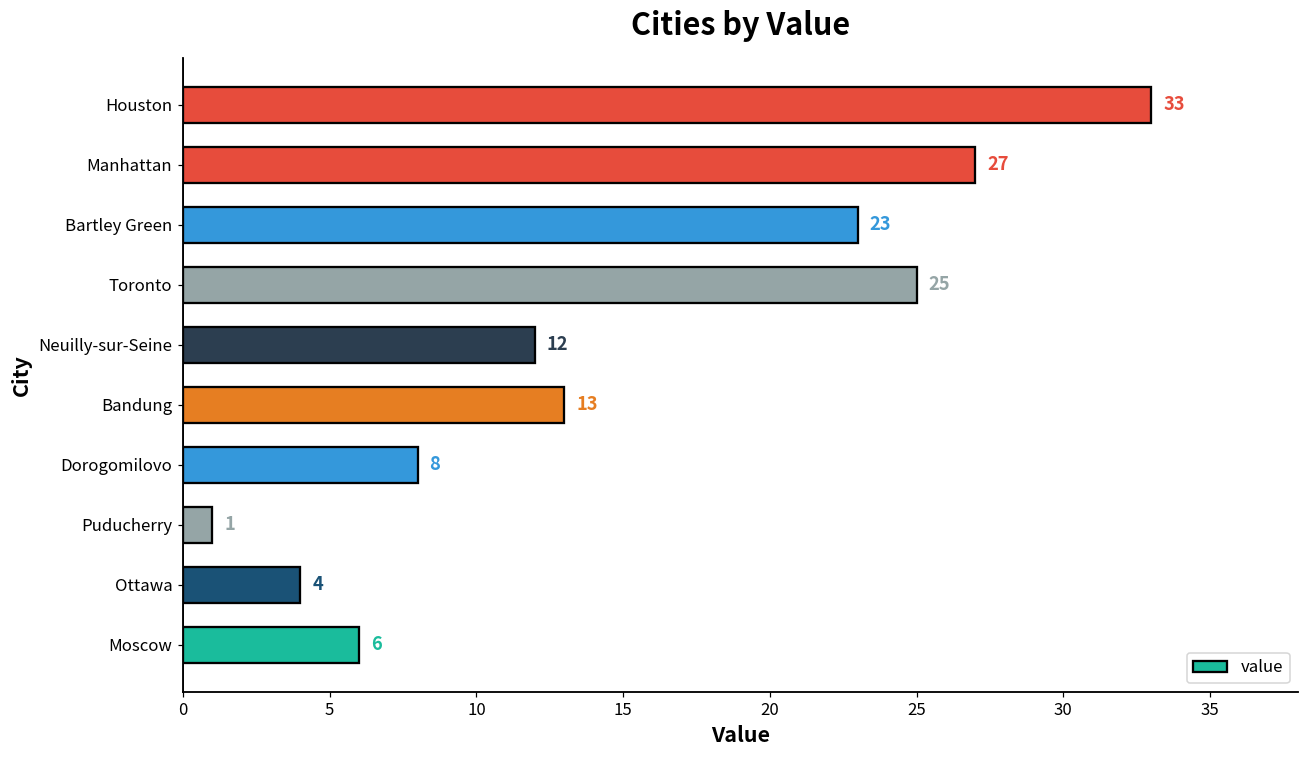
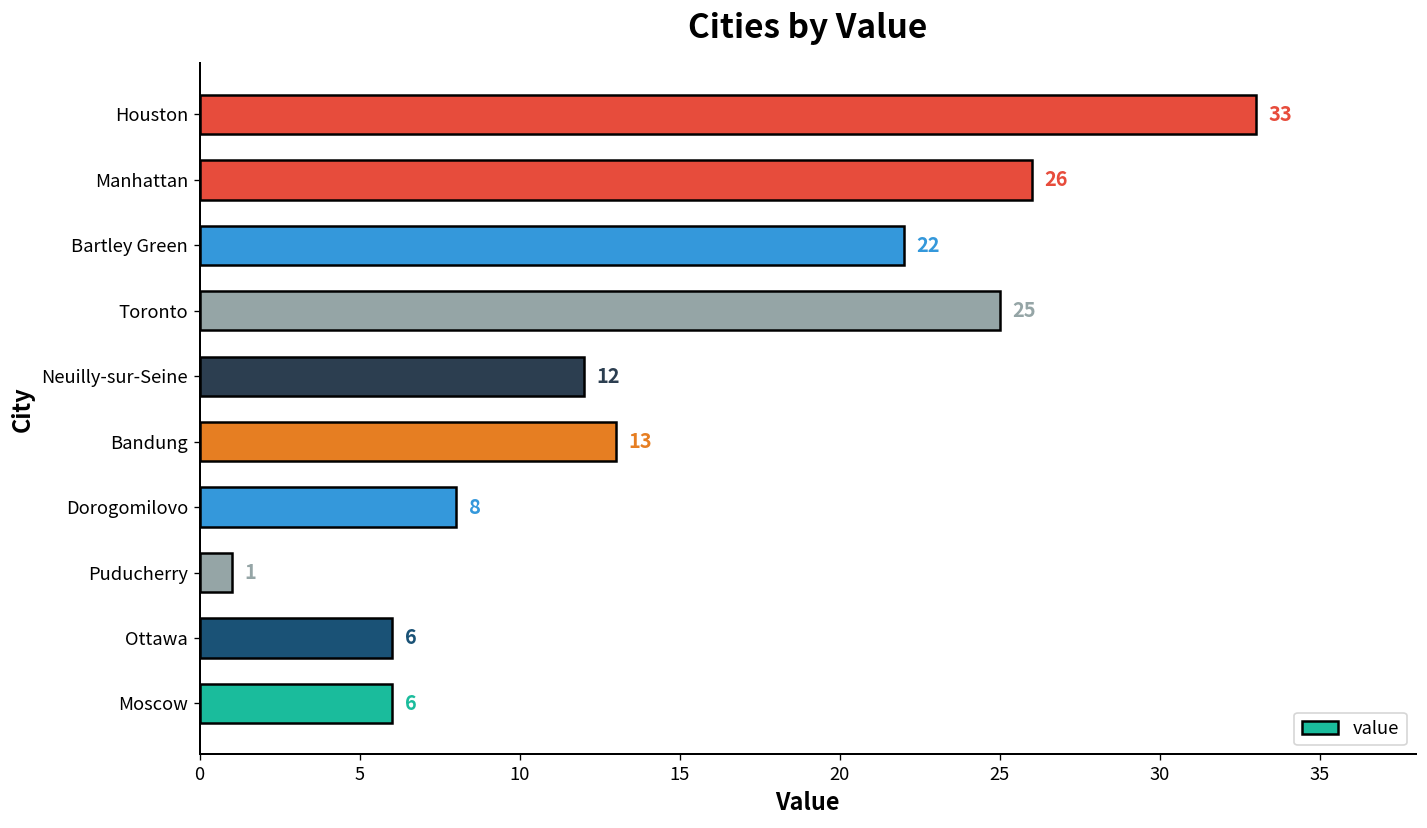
  {
    "Houston": 33,
-   "Manhattan": 27,
-   "Bartley Green": 23,
+   "Manhattan": 26,
+   "Bartley Green": 22,
    "Toronto": 25,
    "Neuilly-sur-Seine": 12,
    "Bandung": 13,
    "Dorogomilovo": 8,
    "Puducherry": 1,
-   "Ottawa": 4,
+   "Ottawa": 6,
    "Moscow": 6
  }
